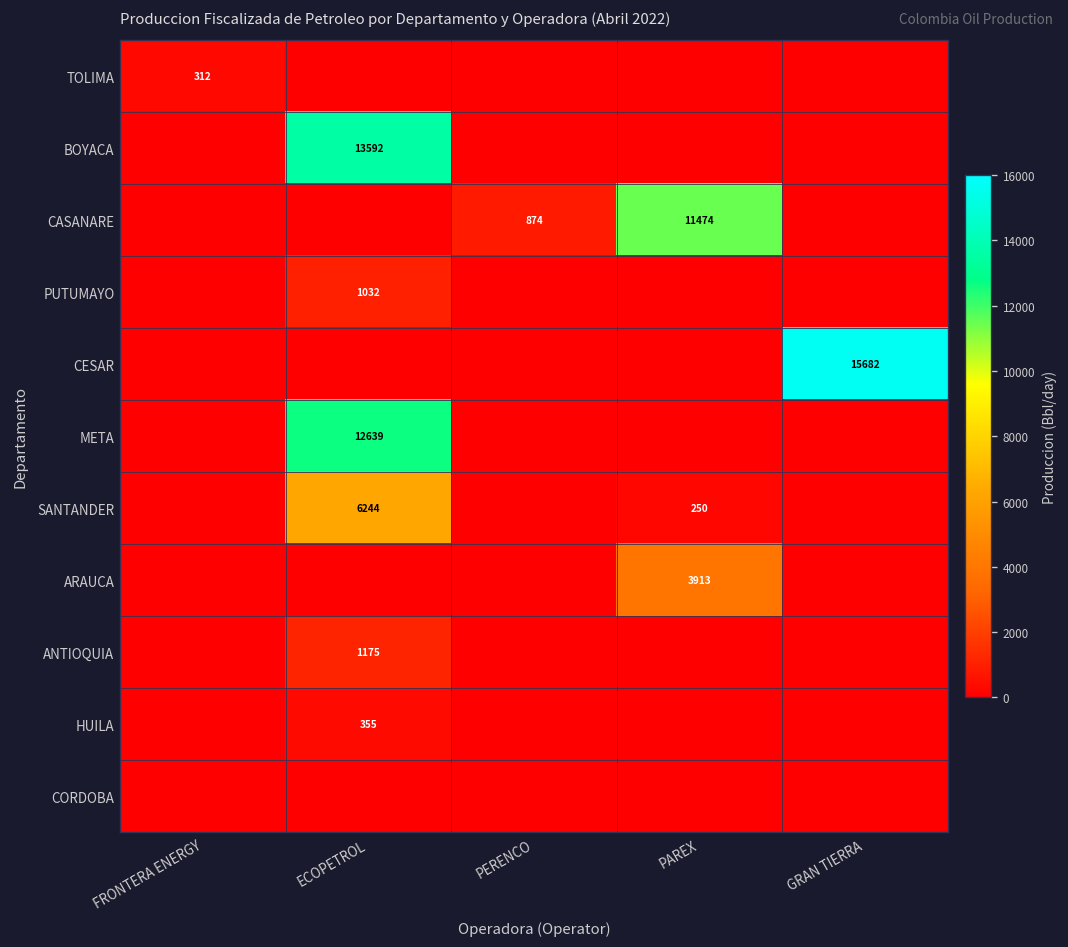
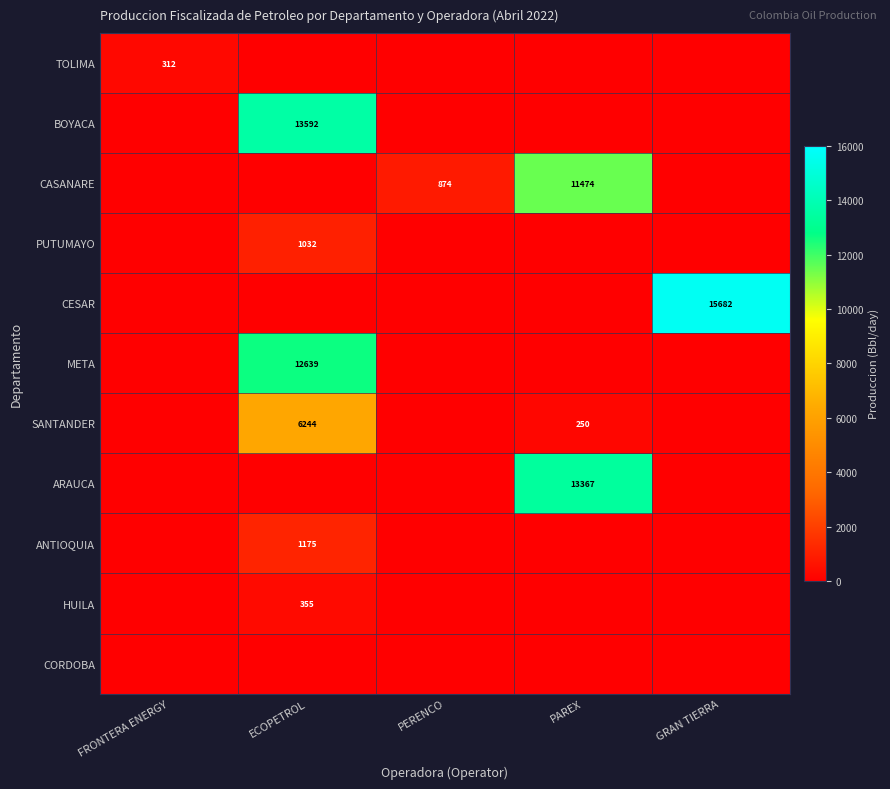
  {
    "TOLIMA": {
      "FRONTERA ENERGY": 312
    },
    "BOYACA": {
      "ECOPETROL": 13592
    },
    "CASANARE": {
      "PERENCO": 874,
      "PAREX": 11474
    },
    "PUTUMAYO": {
      "ECOPETROL": 1032
    },
    "CESAR": {
      "GRAN TIERRA": 15682
    },
    "META": {
      "ECOPETROL": 12639
    },
    "SANTANDER": {
      "ECOPETROL": 6244,
      "PAREX": 250
    },
    "ARAUCA": {
-     "PAREX": 3913
+     "PAREX": 13367
    },
    "ANTIOQUIA": {
      "ECOPETROL": 1175
    },
    "HUILA": {
      "ECOPETROL": 355
    }
  }
